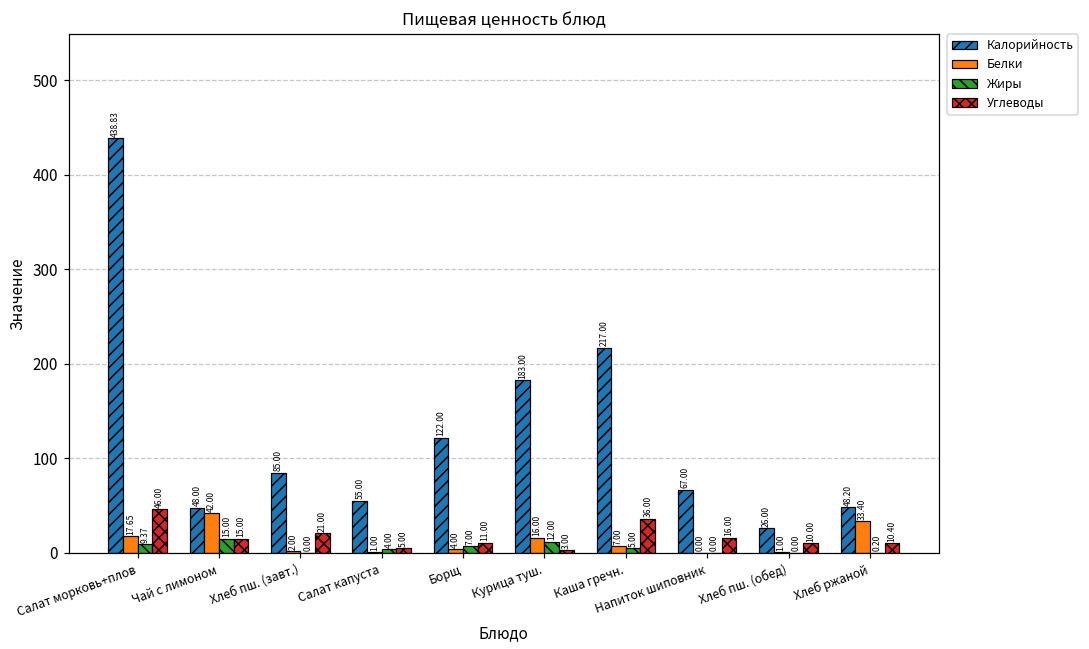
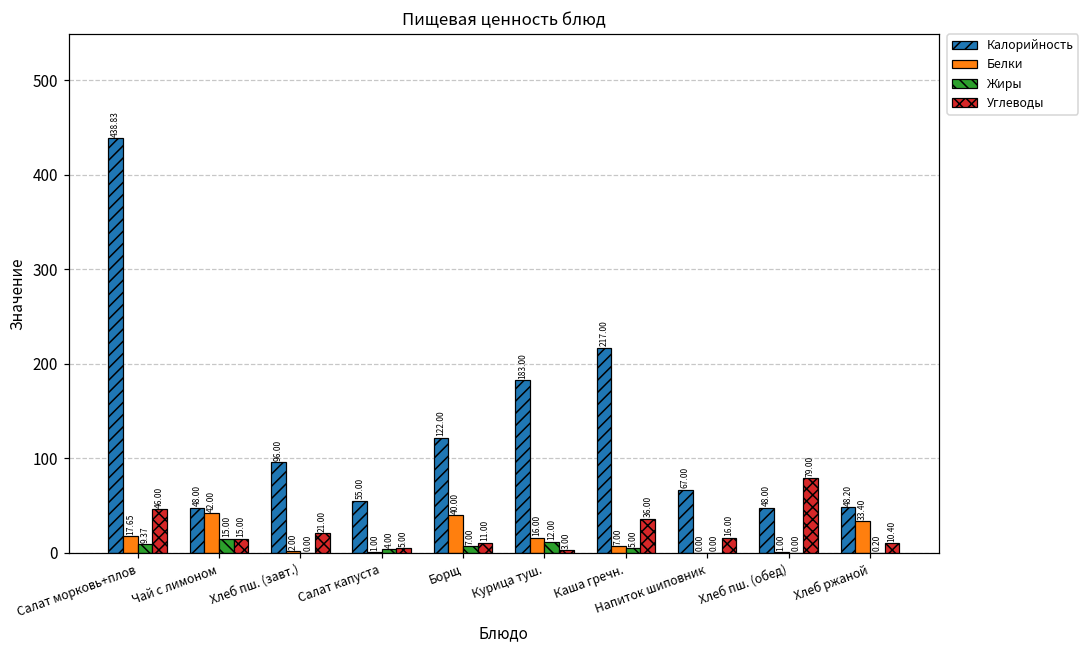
  {
    "Калорийность": {
      "Салат морковь+плов": 438.83,
      "Чай с лимоном": 48.00,
-     "Хлеб пш. (завт.)": 85.00,
+     "Хлеб пш. (завт.)": 96.00,
      "Салат капуста": 55.00,
      "Борщ": 122.00,
      "Курица туш.": 183.00,
      "Каша гречн.": 217.00,
      "Напиток шиповник": 67.00,
-     "Хлеб пш. (обед)": 26.00,
+     "Хлеб пш. (обед)": 48.00,
      "Хлеб ржаной": 48.20
    },
    "Белки": {
      "Салат морковь+плов": 17.65,
      "Чай с лимоном": 42.00,
      "Хлеб пш. (завт.)": 2.00,
      "Салат капуста": 1.00,
-     "Борщ": 4.00,
+     "Борщ": 40.00,
      "Курица туш.": 16.00,
      "Каша гречн.": 7.00,
      "Напиток шиповник": 0.00,
      "Хлеб пш. (обед)": 1.00,
      "Хлеб ржаной": 33.40
    },
    "Жиры": {
      "Салат морковь+плов": 9.37,
      "Чай с лимоном": 15.00,
      "Хлеб пш. (завт.)": 0.00,
      "Салат капуста": 4.00,
      "Борщ": 7.00,
      "Курица туш.": 12.00,
      "Каша гречн.": 5.00,
      "Напиток шиповник": 0.00,
      "Хлеб пш. (обед)": 0.00,
      "Хлеб ржаной": 0.20
    },
    "Углеводы": {
      "Салат морковь+плов": 46.00,
      "Чай с лимоном": 15.00,
      "Хлеб пш. (завт.)": 21.00,
      "Салат капуста": 5.00,
      "Борщ": 11.00,
      "Курица туш.": 3.00,
      "Каша гречн.": 36.00,
      "Напиток шиповник": 16.00,
-     "Хлеб пш. (обед)": 10.00,
+     "Хлеб пш. (обед)": 79.00,
      "Хлеб ржаной": 10.40
    }
  }
